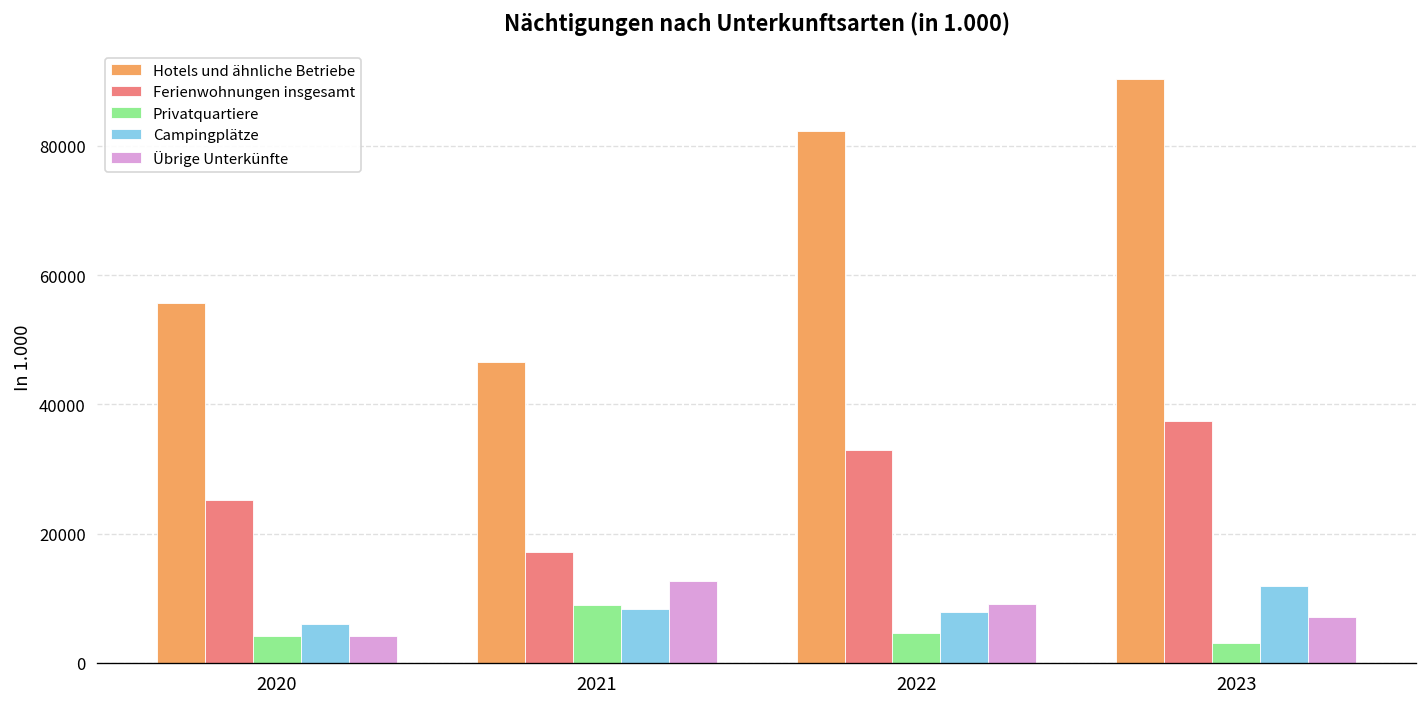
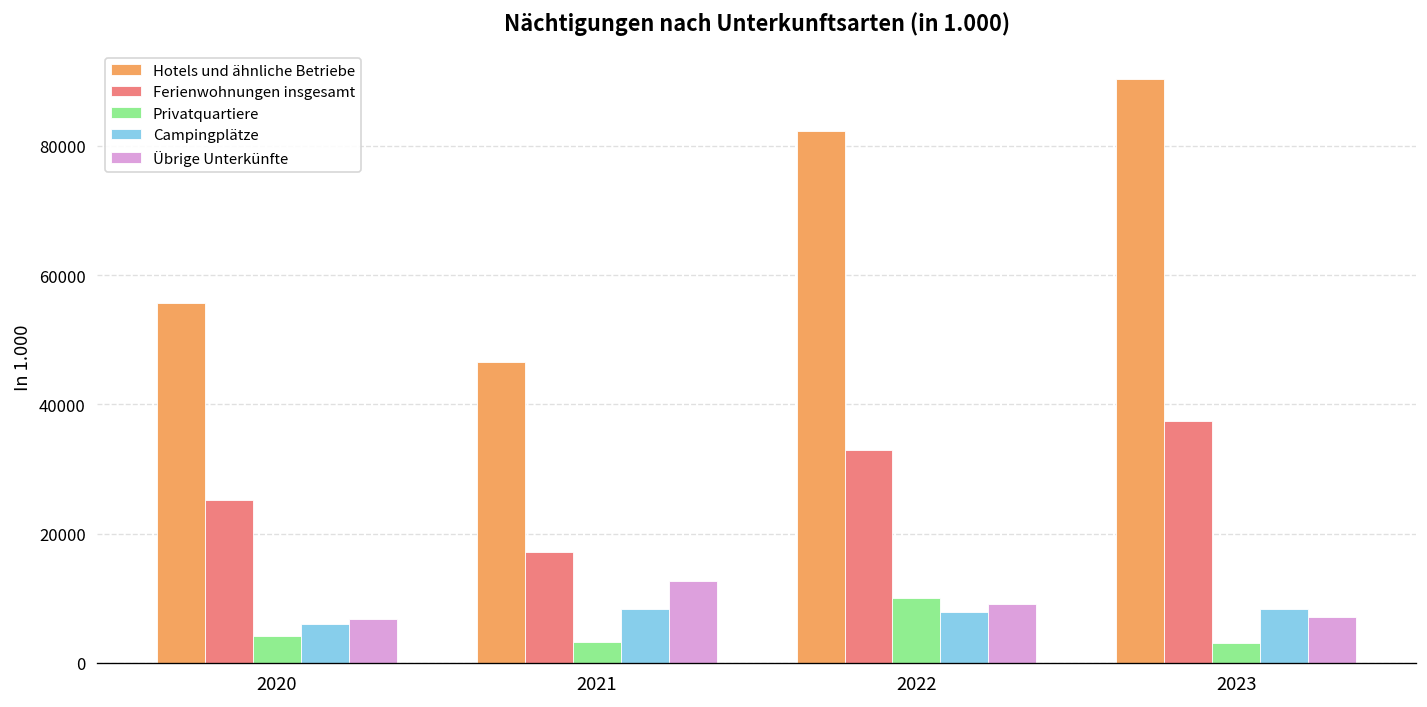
  {
    "Privatquartiere": {
      "2020": 4000,
-     "2021": 9000,
-     "2022": 5000,
+     "2021": 3000,
+     "2022": 10000,
      "2023": 3000
    },
    "Campingplätze": {
      "2020": 6000,
      "2021": 8000,
      "2022": 8000,
-     "2023": 12000
+     "2023": 8000
    },
    "Übrige Unterkünfte": {
-     "2020": 4000,
+     "2020": 7000,
      "2021": 13000,
      "2022": 9000,
      "2023": 7000
    }
  }
